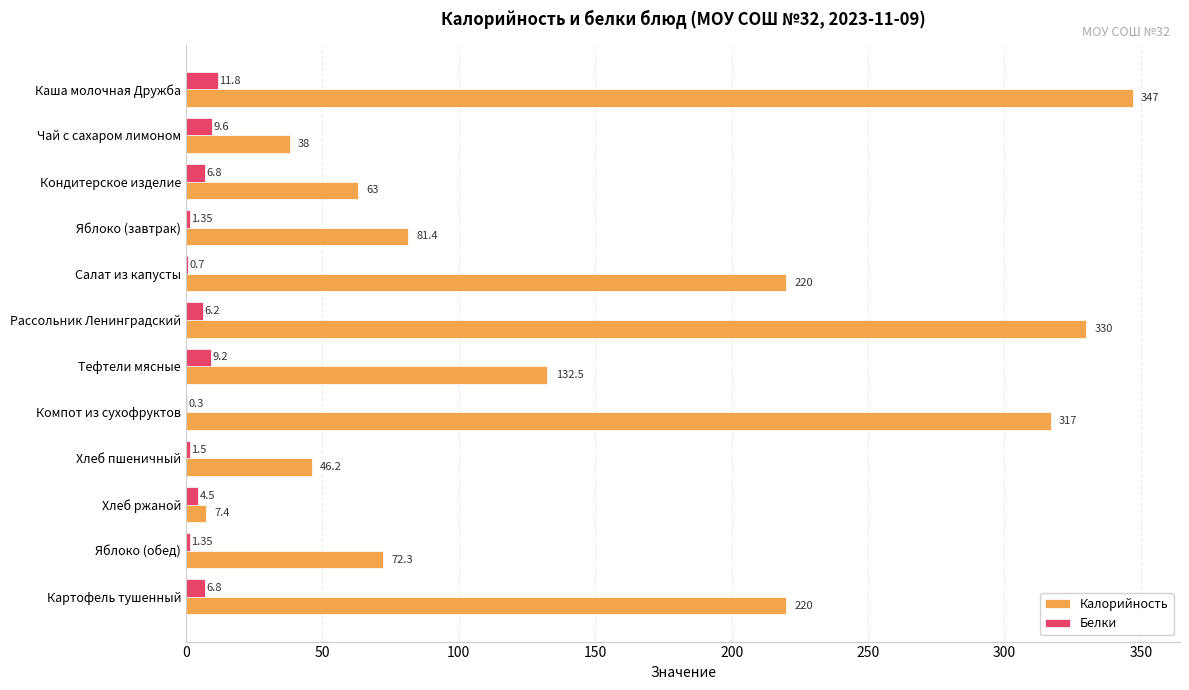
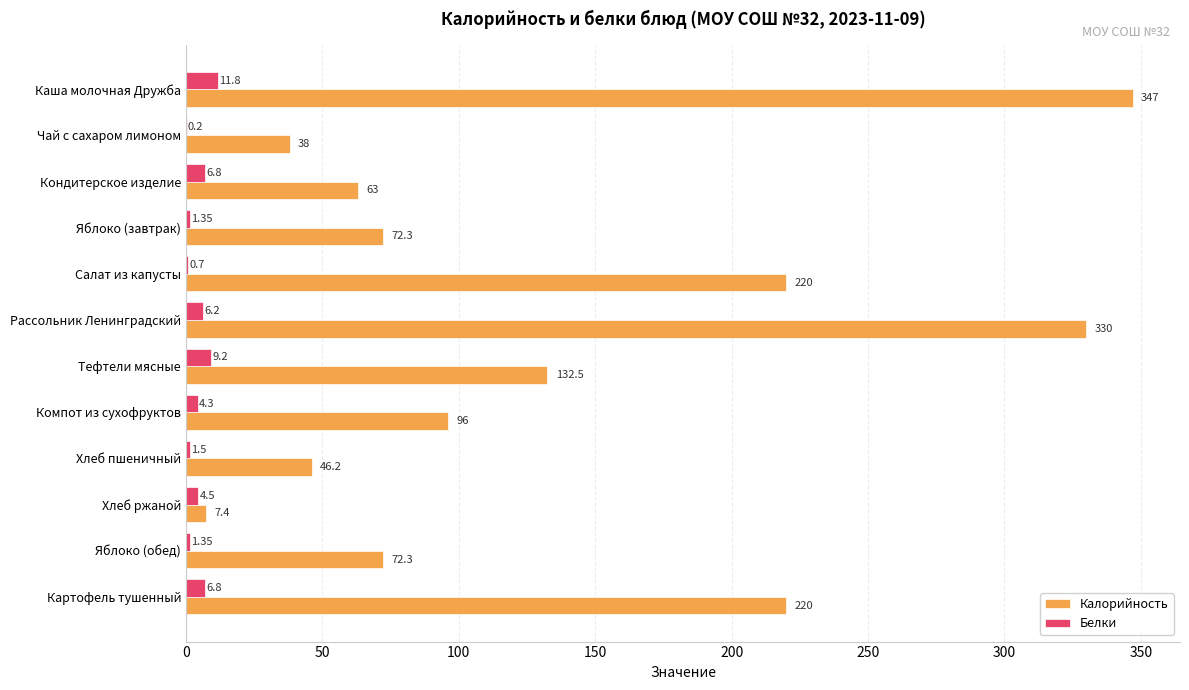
  {
    "Калорийность": {
      "Каша молочная Дружба": 347,
      "Чай с сахаром лимоном": 38,
      "Кондитерское изделие": 63,
-     "Яблоко (завтрак)": 81.4,
+     "Яблоко (завтрак)": 72.3,
      "Салат из капусты": 220,
      "Рассольник Ленинградский": 330,
      "Тефтели мясные": 132.5,
-     "Компот из сухофруктов": 317,
+     "Компот из сухофруктов": 96,
      "Хлеб пшеничный": 46.2,
      "Хлеб ржаной": 7.4,
      "Яблоко (обед)": 72.3,
      "Картофель тушенный": 220
    },
    "Белки": {
      "Каша молочная Дружба": 11.8,
-     "Чай с сахаром лимоном": 9.6,
+     "Чай с сахаром лимоном": 0.2,
      "Кондитерское изделие": 6.8,
      "Яблоко (завтрак)": 1.35,
      "Салат из капусты": 0.7,
      "Рассольник Ленинградский": 6.2,
      "Тефтели мясные": 9.2,
-     "Компот из сухофруктов": 0.3,
+     "Компот из сухофруктов": 4.3,
      "Хлеб пшеничный": 1.5,
      "Хлеб ржаной": 4.5,
      "Яблоко (обед)": 1.35,
      "Картофель тушенный": 6.8
    }
  }
